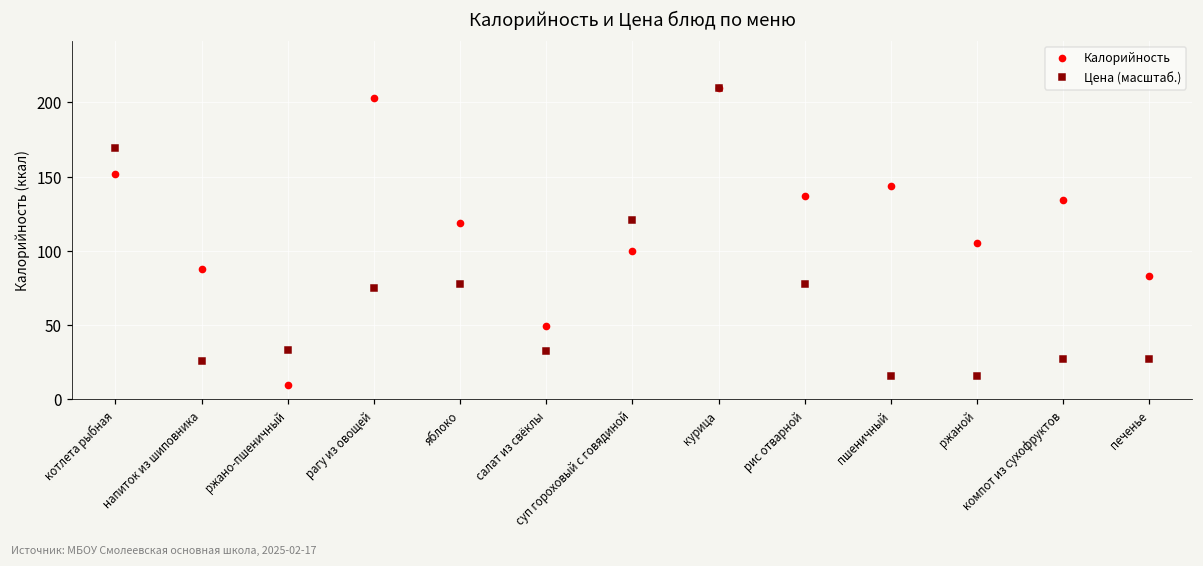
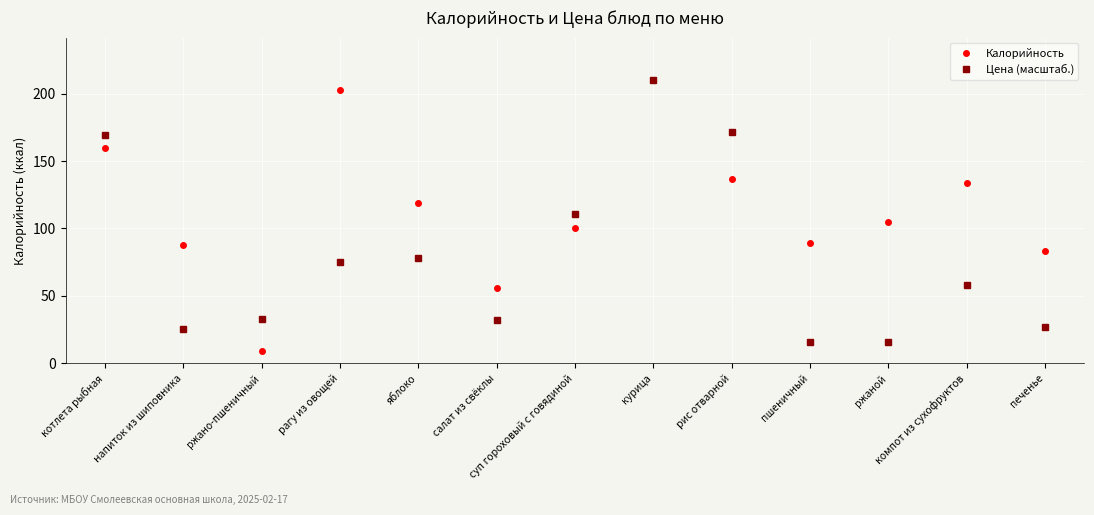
  {
    "Калорийность": {
-     "котлета рыбная": 152,
+     "котлета рыбная": 160,
      "напиток из шиповника": 88,
      "ржано-пшеничный": 9,
      "рагу из овощей": 203,
      "яблоко": 119,
-     "салат из свёклы": 49,
+     "салат из свёклы": 56,
      "суп гороховый с говядиной": 100,
      "рис отварной": 137,
-     "пшеничный": 144,
+     "пшеничный": 89,
      "ржаной": 105,
      "компот из сухофруктов": 134,
      "печенье": 83
    },
    "Цена (масштаб.)": {
      "котлета рыбная": 169,
      "напиток из шиповника": 26,
      "ржано-пшеничный": 33,
      "рагу из овощей": 75,
      "яблоко": 78,
      "салат из свёклы": 32,
-     "суп гороховый с говядиной": 121,
-     "рис отварной": 78,
+     "суп гороховый с говядиной": 111,
+     "рис отварной": 171,
      "пшеничный": 16,
      "ржаной": 16,
-     "компот из сухофруктов": 27,
+     "компот из сухофруктов": 58,
      "печенье": 27
    }
  }
